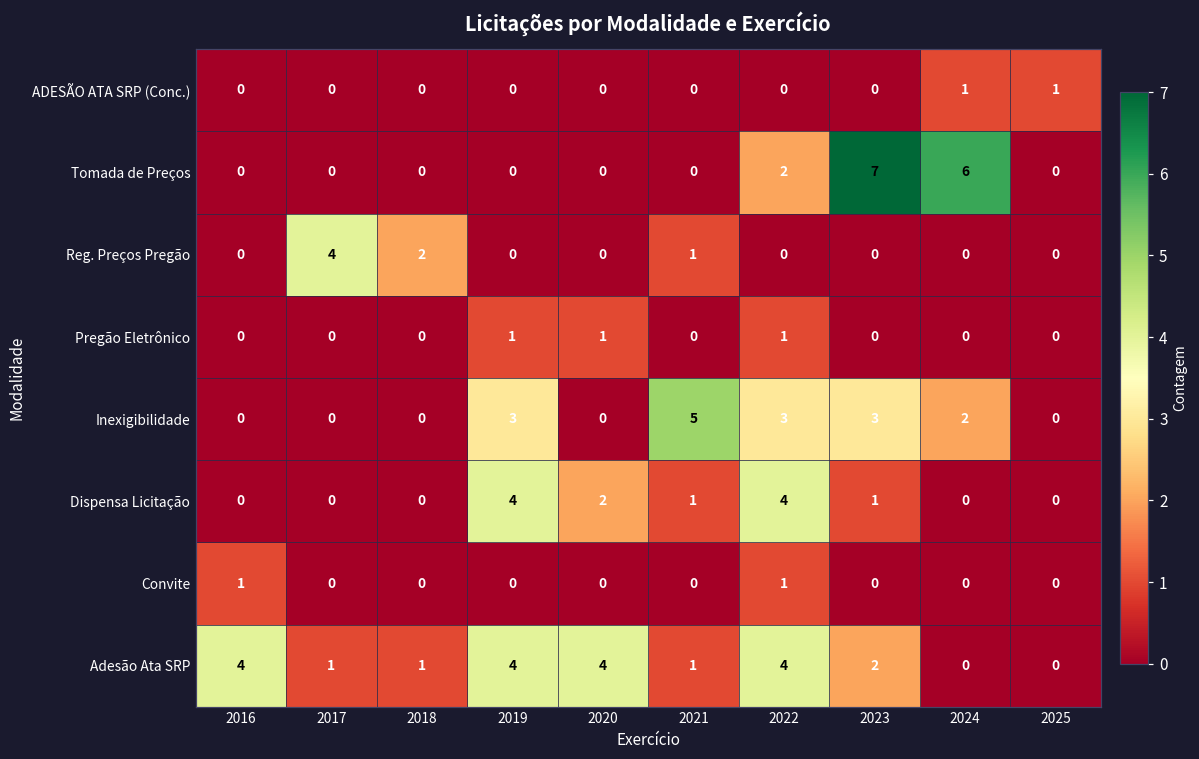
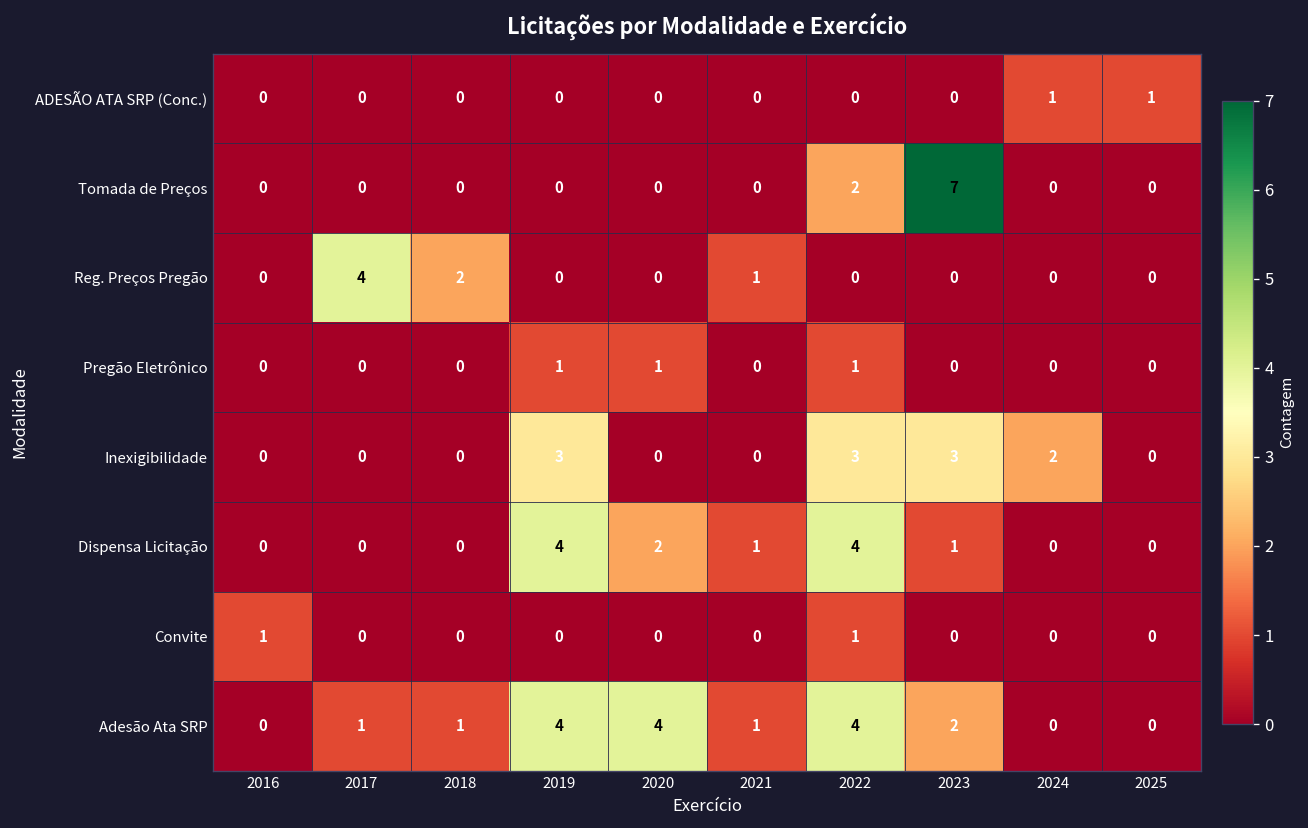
  {
    "ADESÃO ATA SRP (Conc.)": {
      "2016": 0,
      "2017": 0,
      "2018": 0,
      "2019": 0,
      "2020": 0,
      "2021": 0,
      "2022": 0,
      "2023": 0,
      "2024": 1,
      "2025": 1
    },
    "Tomada de Preços": {
      "2016": 0,
      "2017": 0,
      "2018": 0,
      "2019": 0,
      "2020": 0,
      "2021": 0,
      "2022": 2,
      "2023": 7,
-     "2024": 6,
+     "2024": 0,
      "2025": 0
    },
    "Reg. Preços Pregão": {
      "2016": 0,
      "2017": 4,
      "2018": 2,
      "2019": 0,
      "2020": 0,
      "2021": 1,
      "2022": 0,
      "2023": 0,
      "2024": 0,
      "2025": 0
    },
    "Pregão Eletrônico": {
      "2016": 0,
      "2017": 0,
      "2018": 0,
      "2019": 1,
      "2020": 1,
      "2021": 0,
      "2022": 1,
      "2023": 0,
      "2024": 0,
      "2025": 0
    },
    "Inexigibilidade": {
      "2016": 0,
      "2017": 0,
      "2018": 0,
      "2019": 3,
      "2020": 0,
-     "2021": 5,
+     "2021": 0,
      "2022": 3,
      "2023": 3,
      "2024": 2,
      "2025": 0
    },
    "Dispensa Licitação": {
      "2016": 0,
      "2017": 0,
      "2018": 0,
      "2019": 4,
      "2020": 2,
      "2021": 1,
      "2022": 4,
      "2023": 1,
      "2024": 0,
      "2025": 0
    },
    "Convite": {
      "2016": 1,
      "2017": 0,
      "2018": 0,
      "2019": 0,
      "2020": 0,
      "2021": 0,
      "2022": 1,
      "2023": 0,
      "2024": 0,
      "2025": 0
    },
    "Adesão Ata SRP": {
-     "2016": 4,
+     "2016": 0,
      "2017": 1,
      "2018": 1,
      "2019": 4,
      "2020": 4,
      "2021": 1,
      "2022": 4,
      "2023": 2,
      "2024": 0,
      "2025": 0
    }
  }
